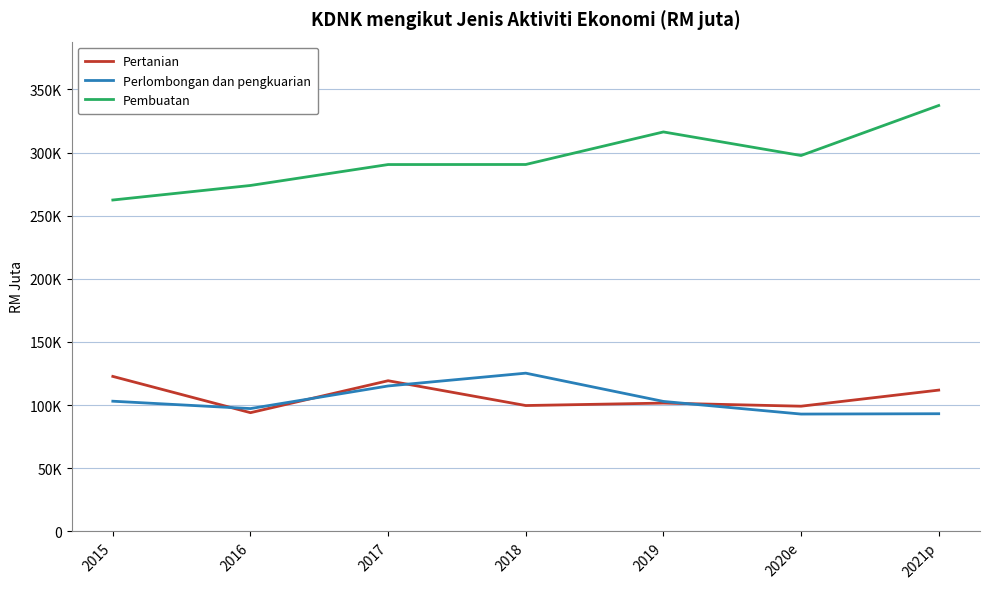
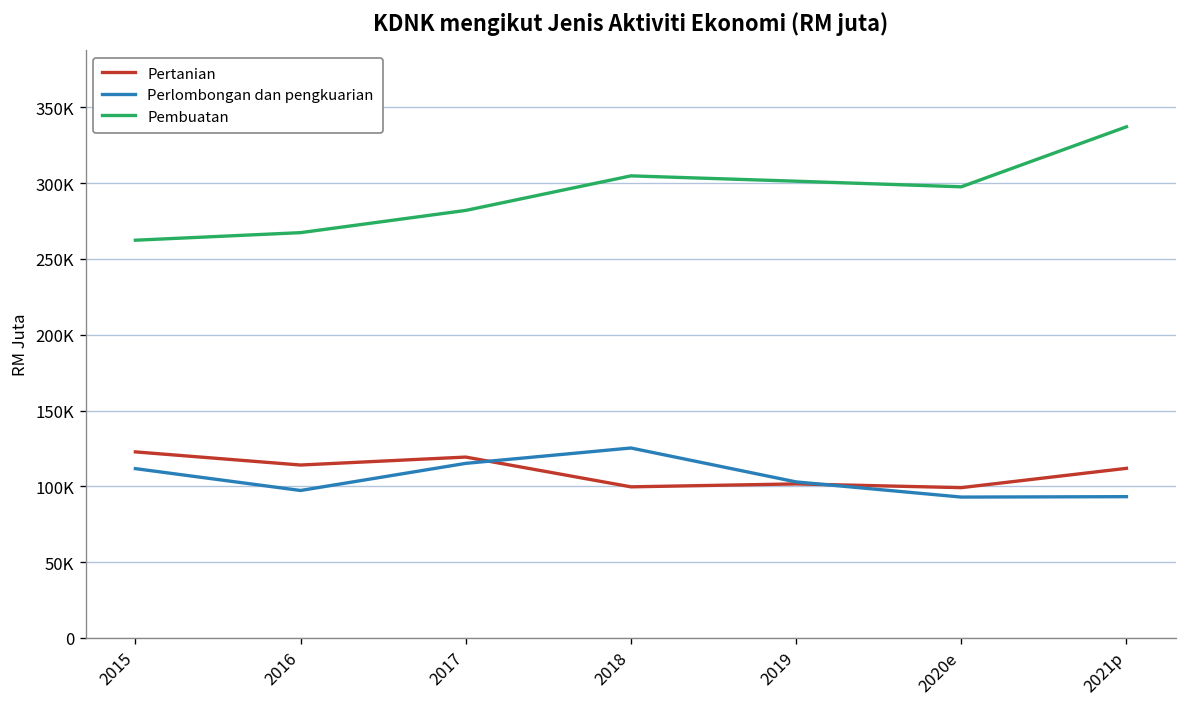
  {
    "Pertanian": {
      "2015": 123000,
-     "2016": 94000,
+     "2016": 114000,
      "2017": 119000,
      "2018": 100000,
      "2020e": 99000,
      "2021p": 112000
    },
    "Perlombongan dan pengkuarian": {
-     "2015": 103000,
+     "2015": 112000,
      "2016": 97000,
      "2017": 115000,
      "2018": 125000,
      "2020e": 93000,
      "2021p": 93000
    },
    "Pembuatan": {
      "2015": 262000,
-     "2016": 274000,
-     "2017": 290000,
-     "2018": 291000,
-     "2019": 316000,
+     "2016": 267000,
+     "2017": 282000,
+     "2018": 305000,
+     "2019": 301000,
      "2020e": 298000,
      "2021p": 337000
    }
  }
